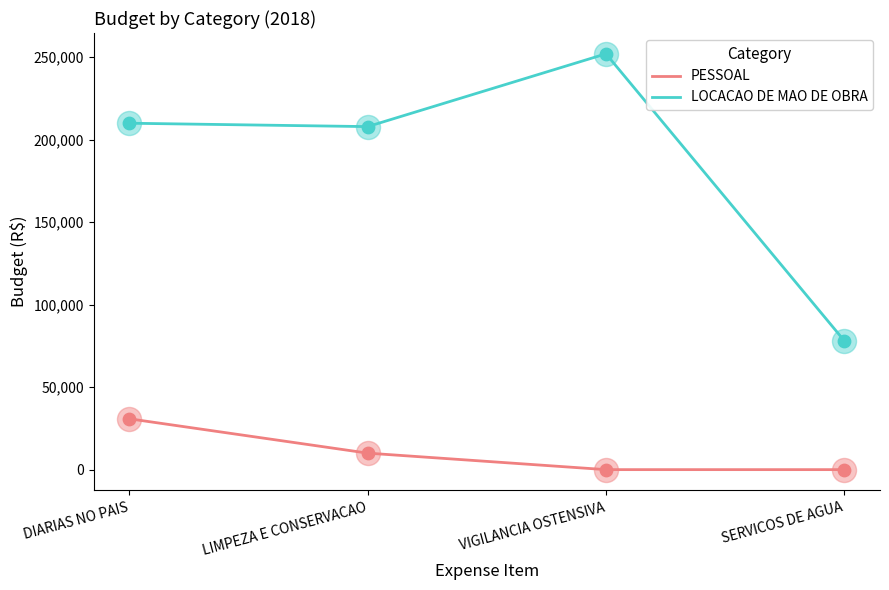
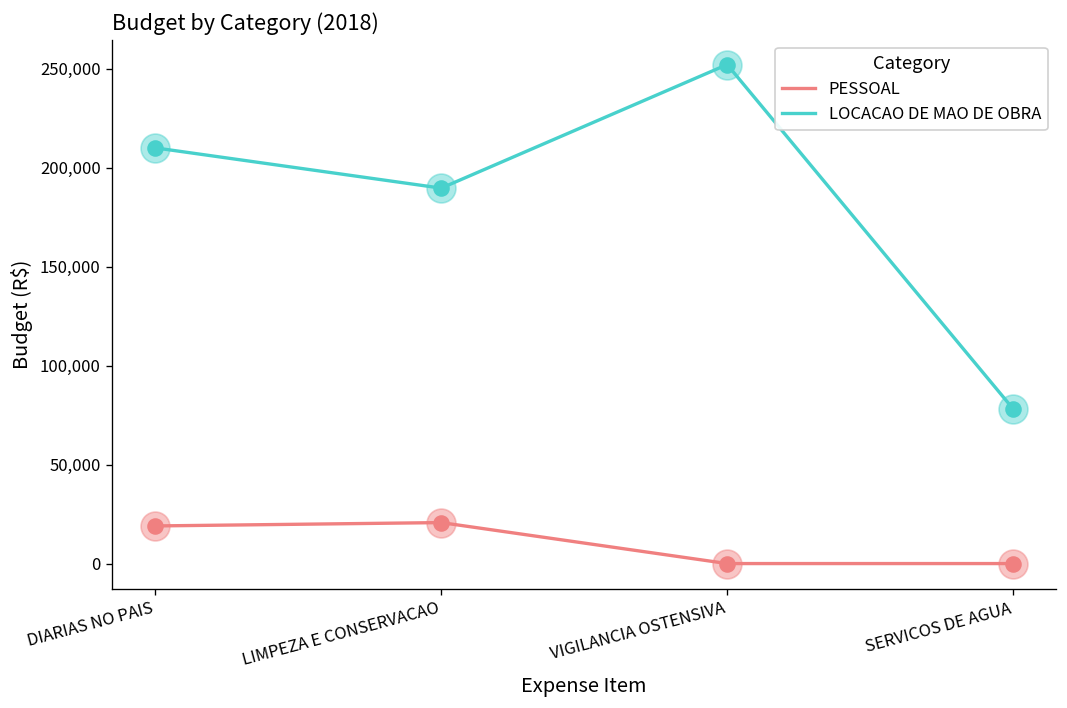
  {
    "PESSOAL": {
-     "DIARIAS NO PAIS": "31,000",
-     "LIMPEZA E CONSERVACAO": "10,000",
+     "DIARIAS NO PAIS": "19,000",
+     "LIMPEZA E CONSERVACAO": "21,000",
      "VIGILANCIA OSTENSIVA": "0",
      "SERVICOS DE AGUA": "0"
    },
    "LOCACAO DE MAO DE OBRA": {
      "DIARIAS NO PAIS": "210,000",
-     "LIMPEZA E CONSERVACAO": "208,000",
+     "LIMPEZA E CONSERVACAO": "190,000",
      "VIGILANCIA OSTENSIVA": "252,000",
      "SERVICOS DE AGUA": "78,000"
    }
  }
